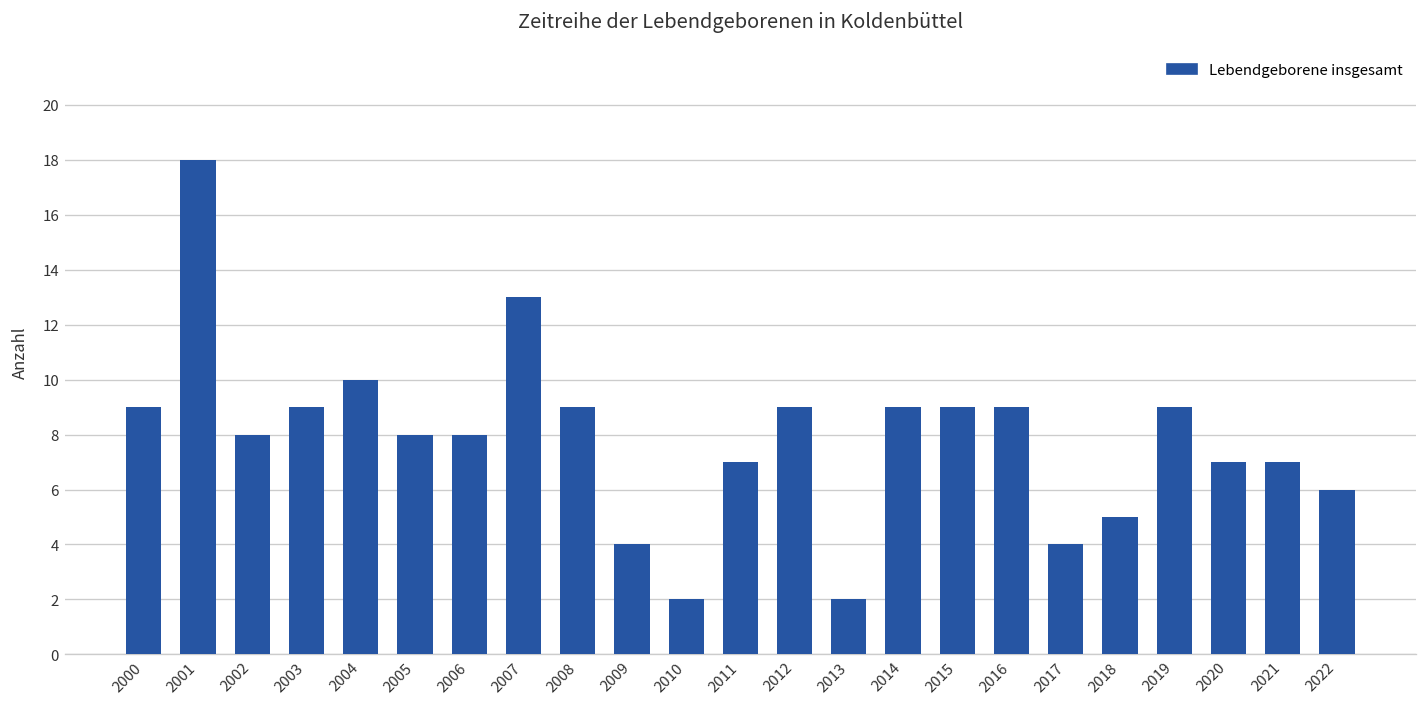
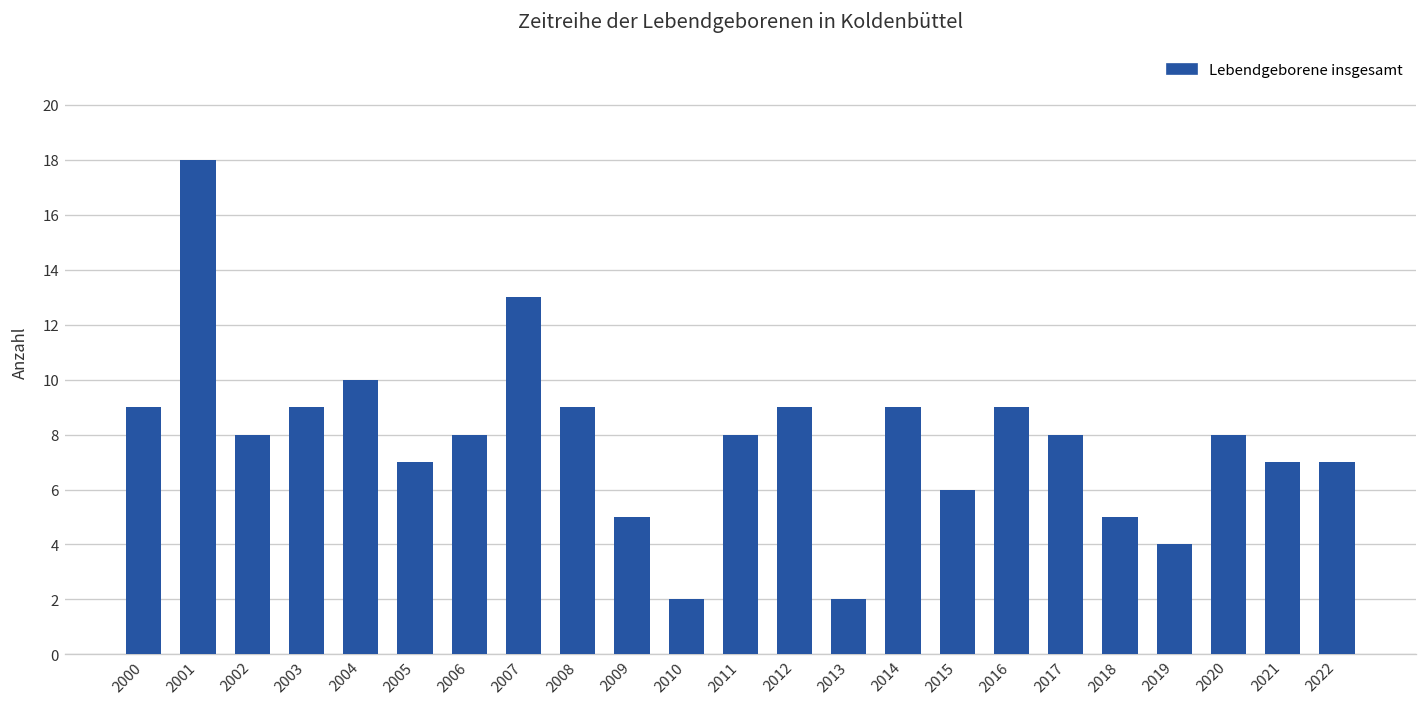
  {
    "2000": 9,
    "2001": 18,
    "2002": 8,
    "2003": 9,
    "2004": 10,
-   "2005": 8,
+   "2005": 7,
    "2006": 8,
    "2007": 13,
    "2008": 9,
-   "2009": 4,
+   "2009": 5,
    "2010": 2,
-   "2011": 7,
+   "2011": 8,
    "2012": 9,
    "2013": 2,
    "2014": 9,
-   "2015": 9,
+   "2015": 6,
    "2016": 9,
-   "2017": 4,
+   "2017": 8,
    "2018": 5,
-   "2019": 9,
-   "2020": 7,
+   "2019": 4,
+   "2020": 8,
    "2021": 7,
-   "2022": 6
+   "2022": 7
  }
